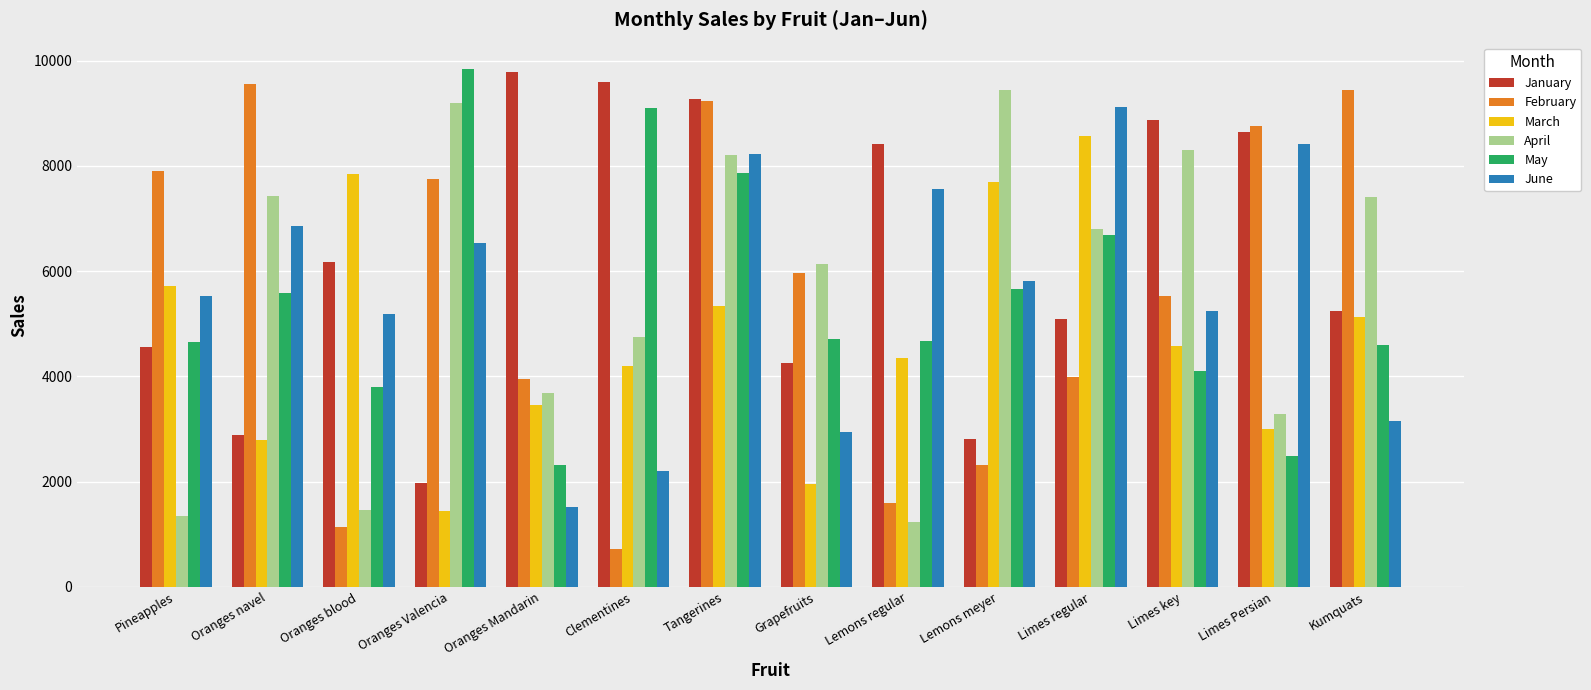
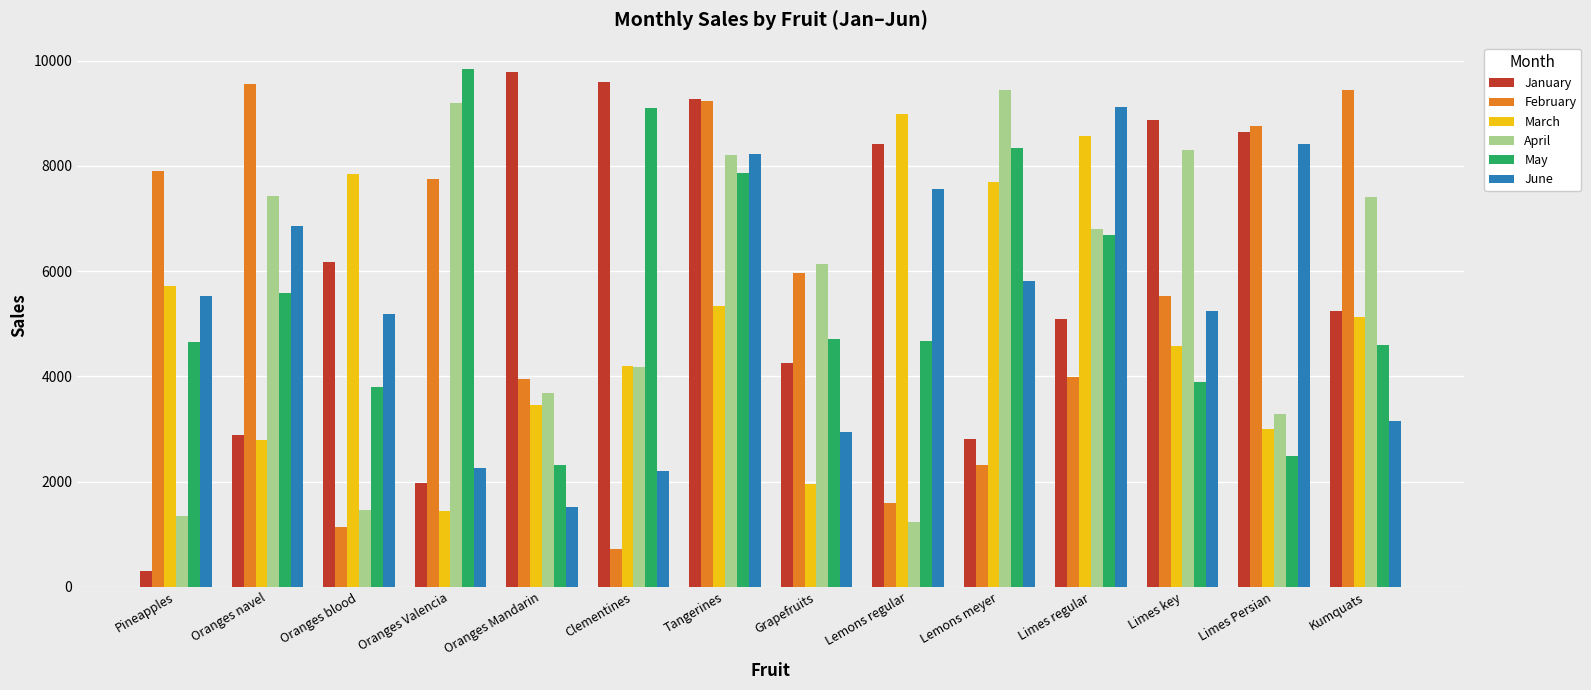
  {
    "January": {
-     "Pineapples": 4600,
+     "Pineapples": 300,
      "Oranges navel": 2900,
      "Oranges blood": 6200,
      "Oranges Valencia": 2000,
      "Oranges Mandarin": 9800,
      "Clementines": 9600,
      "Tangerines": 9300,
      "Grapefruits": 4300,
      "Lemons regular": 8400,
      "Lemons meyer": 2800,
      "Limes regular": 5100,
      "Limes key": 8900,
      "Limes Persian": 8600,
      "Kumquats": 5200
    },
    "February": {
      "Pineapples": 7900,
      "Oranges navel": 9600,
      "Oranges blood": 1100,
      "Oranges Valencia": 7700,
      "Oranges Mandarin": 3900,
      "Clementines": 700,
      "Tangerines": 9200,
      "Grapefruits": 6000,
      "Lemons regular": 1600,
      "Lemons meyer": 2300,
      "Limes regular": 4000,
      "Limes key": 5500,
      "Limes Persian": 8800,
      "Kumquats": 9400
    },
    "March": {
      "Pineapples": 5700,
      "Oranges navel": 2800,
      "Oranges blood": 7800,
      "Oranges Valencia": 1500,
      "Oranges Mandarin": 3500,
      "Clementines": 4200,
      "Tangerines": 5300,
      "Grapefruits": 2000,
-     "Lemons regular": 4300,
+     "Lemons regular": 9000,
      "Lemons meyer": 7700,
      "Limes regular": 8600,
      "Limes key": 4600,
      "Limes Persian": 3000,
      "Kumquats": 5100
    },
    "April": {
      "Pineapples": 1400,
      "Oranges navel": 7400,
      "Oranges blood": 1500,
      "Oranges Valencia": 9200,
      "Oranges Mandarin": 3700,
-     "Clementines": 4700,
+     "Clementines": 4200,
      "Tangerines": 8200,
      "Grapefruits": 6100,
      "Lemons regular": 1200,
      "Lemons meyer": 9400,
      "Limes regular": 6800,
      "Limes key": 8300,
      "Limes Persian": 3300,
      "Kumquats": 7400
    },
    "May": {
      "Pineapples": 4700,
      "Oranges navel": 5600,
      "Oranges blood": 3800,
      "Oranges Valencia": 9800,
      "Oranges Mandarin": 2300,
      "Clementines": 9100,
      "Tangerines": 7900,
      "Grapefruits": 4700,
      "Lemons regular": 4700,
-     "Lemons meyer": 5700,
+     "Lemons meyer": 8300,
      "Limes regular": 6700,
-     "Limes key": 4100,
+     "Limes key": 3900,
      "Limes Persian": 2500,
      "Kumquats": 4600
    },
    "June": {
      "Pineapples": 5500,
      "Oranges navel": 6900,
      "Oranges blood": 5200,
-     "Oranges Valencia": 6500,
+     "Oranges Valencia": 2300,
      "Oranges Mandarin": 1500,
      "Clementines": 2200,
      "Tangerines": 8200,
      "Grapefruits": 2900,
      "Lemons regular": 7600,
      "Lemons meyer": 5800,
      "Limes regular": 9100,
      "Limes key": 5200,
      "Limes Persian": 8400,
      "Kumquats": 3200
    }
  }
